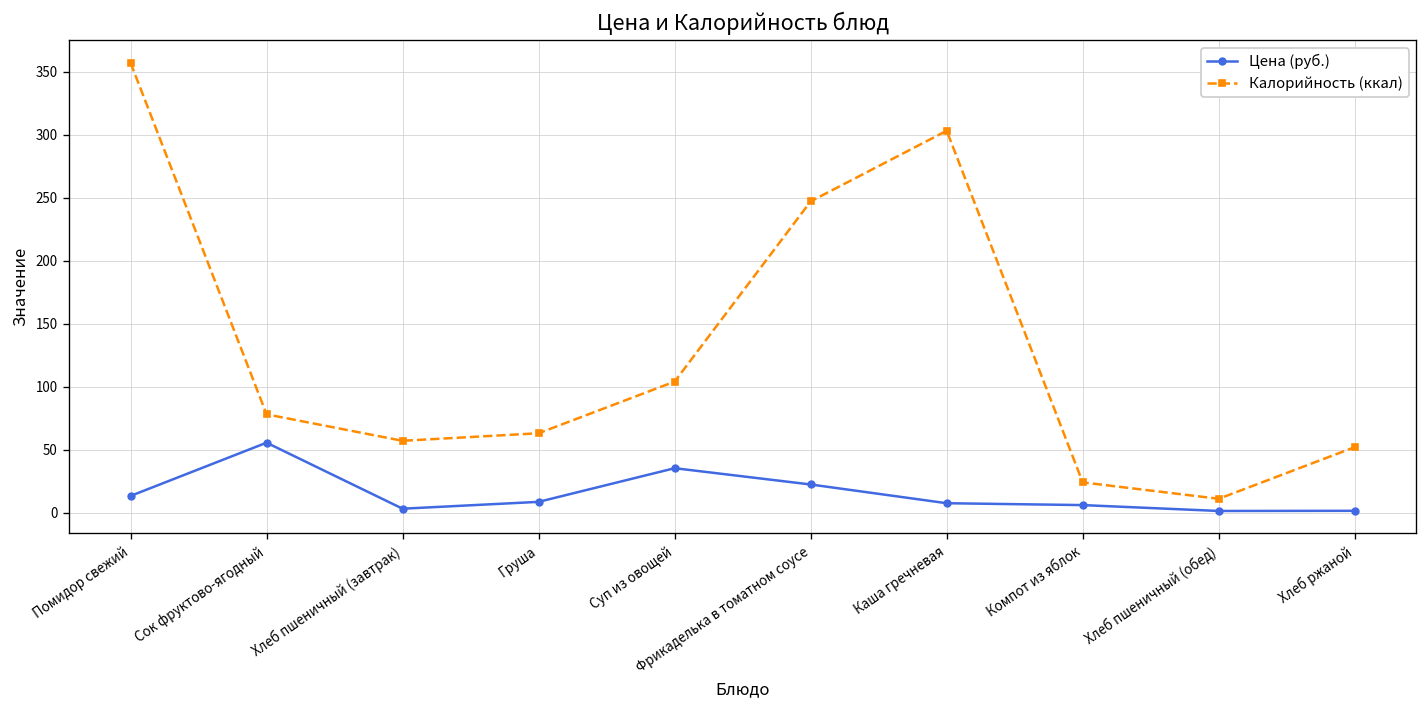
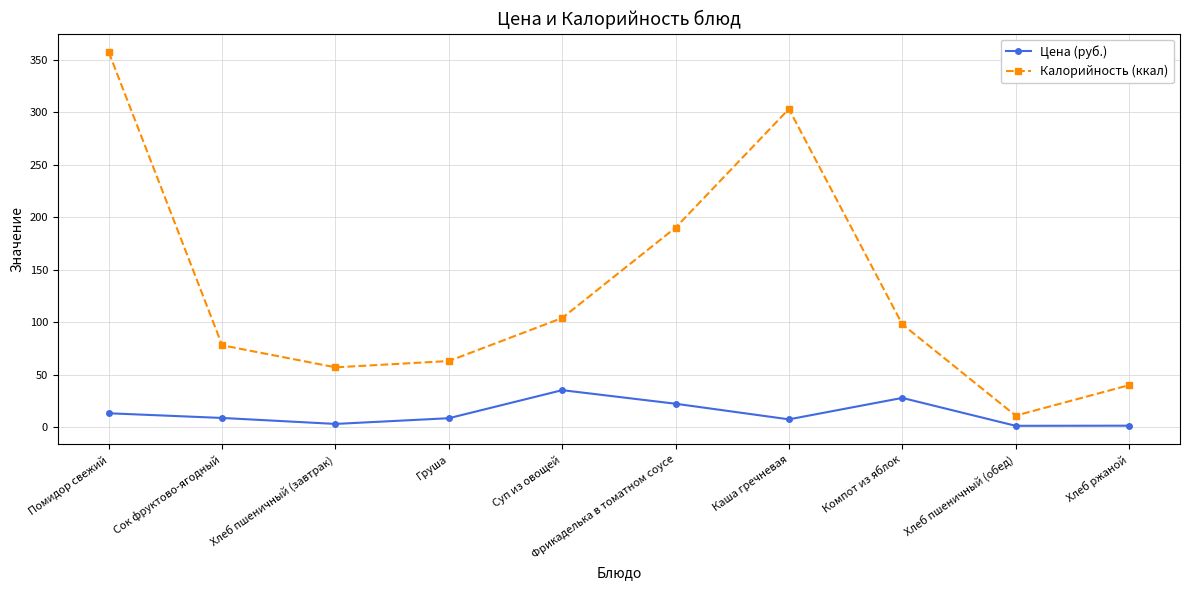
  {
    "Цена (руб.)": {
      "Помидор свежий": 13,
-     "Сок фруктово-ягодный": 56,
+     "Сок фруктово-ягодный": 9,
      "Хлеб пшеничный (завтрак)": 3,
      "Груша": 9,
      "Суп из овощей": 35,
      "Фрикаделька в томатном соусе": 22,
      "Каша гречневая": 7,
-     "Компот из яблок": 6,
+     "Компот из яблок": 28,
      "Хлеб пшеничный (обед)": 1,
      "Хлеб ржаной": 1
    },
    "Калорийность (ккал)": {
      "Помидор свежий": 357,
      "Сок фруктово-ягодный": 78,
      "Хлеб пшеничный (завтрак)": 57,
      "Груша": 63,
      "Суп из овощей": 104,
-     "Фрикаделька в томатном соусе": 247,
+     "Фрикаделька в томатном соусе": 190,
      "Каша гречневая": 303,
-     "Компот из яблок": 24,
+     "Компот из яблок": 98,
      "Хлеб пшеничный (обед)": 11,
-     "Хлеб ржаной": 52
+     "Хлеб ржаной": 40
    }
  }
